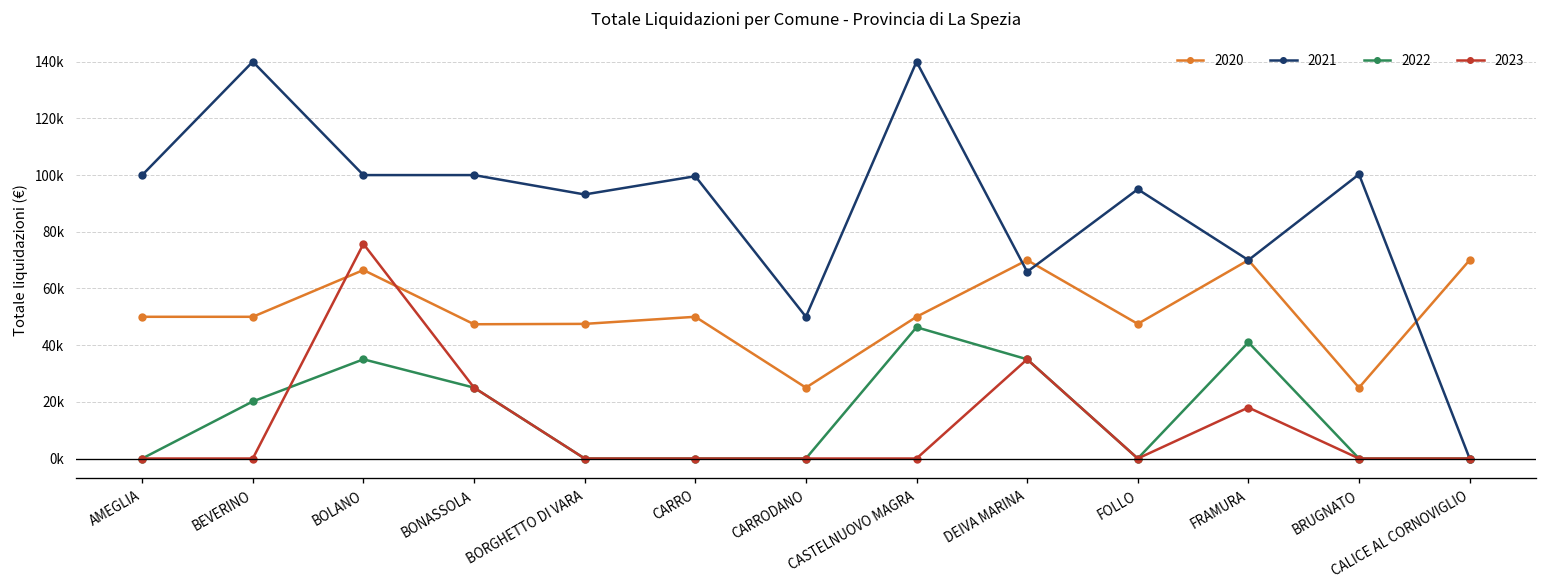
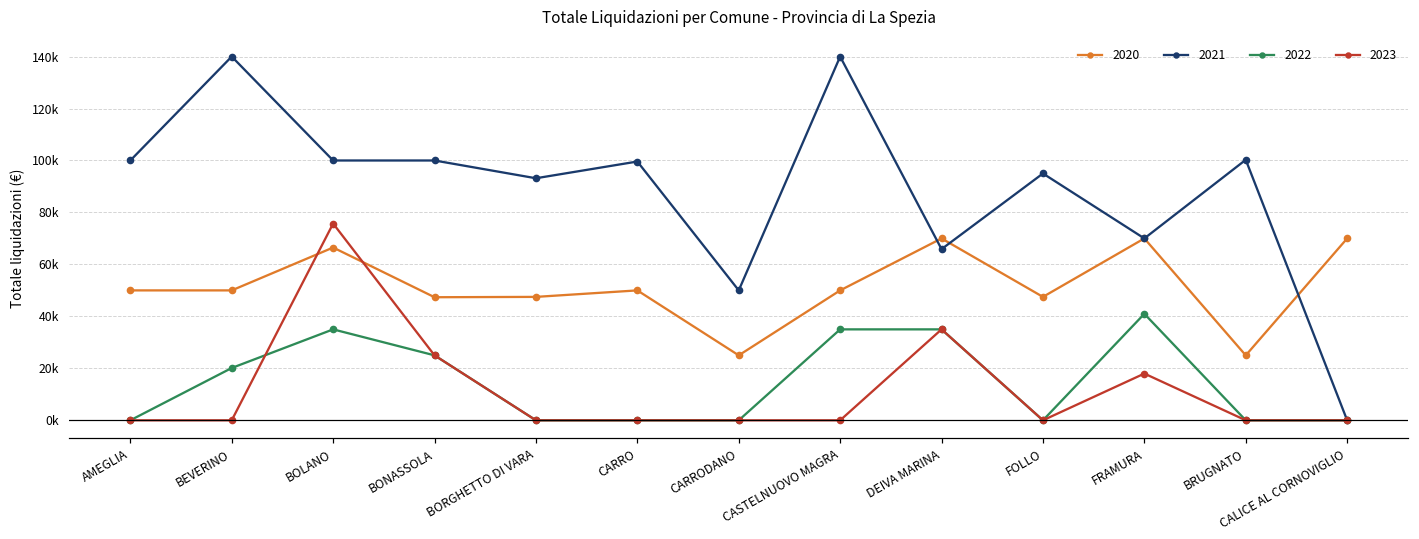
  {
    "2020": {
      "AMEGLIA": 50000,
      "BEVERINO": 50000,
      "BOLANO": 67000,
      "BONASSOLA": 47000,
      "BORGHETTO DI VARA": 48000,
      "CARRO": 50000,
      "CARRODANO": 25000,
      "CASTELNUOVO MAGRA": 50000,
      "DEIVA MARINA": 70000,
      "FOLLO": 48000,
      "BRUGNATO": 25000,
      "CALICE AL CORNOVIGLIO": 70000
    },
    "2021": {
      "AMEGLIA": 100000,
      "BEVERINO": 140000,
      "BOLANO": 100000,
      "BONASSOLA": 100000,
      "BORGHETTO DI VARA": 93000,
      "CARRO": 100000,
      "CARRODANO": 50000,
      "CASTELNUOVO MAGRA": 140000,
      "DEIVA MARINA": 66000,
      "FOLLO": 95000,
      "BRUGNATO": 100000
    },
    "2022": {
      "BEVERINO": 20000,
      "BOLANO": 35000,
-     "CASTELNUOVO MAGRA": 46000,
+     "CASTELNUOVO MAGRA": 35000,
      "FRAMURA": 41000
    },
    "2023": {
      "BEVERINO": 0,
      "BOLANO": 76000,
      "CASTELNUOVO MAGRA": 0,
      "FRAMURA": 18000
    }
  }
